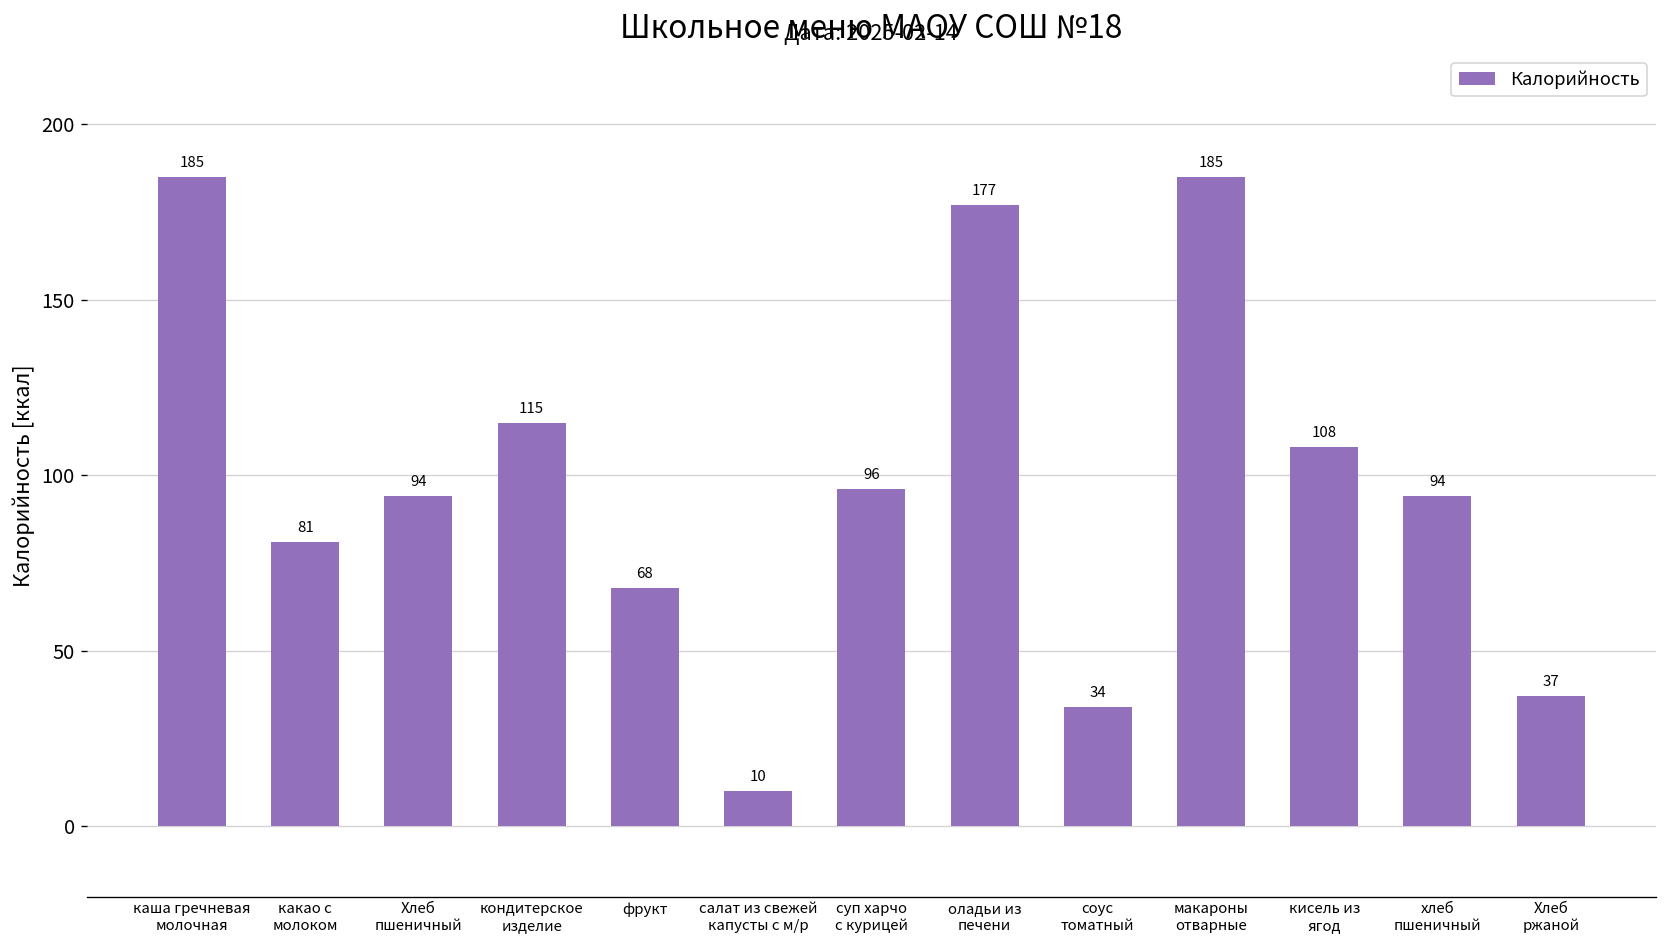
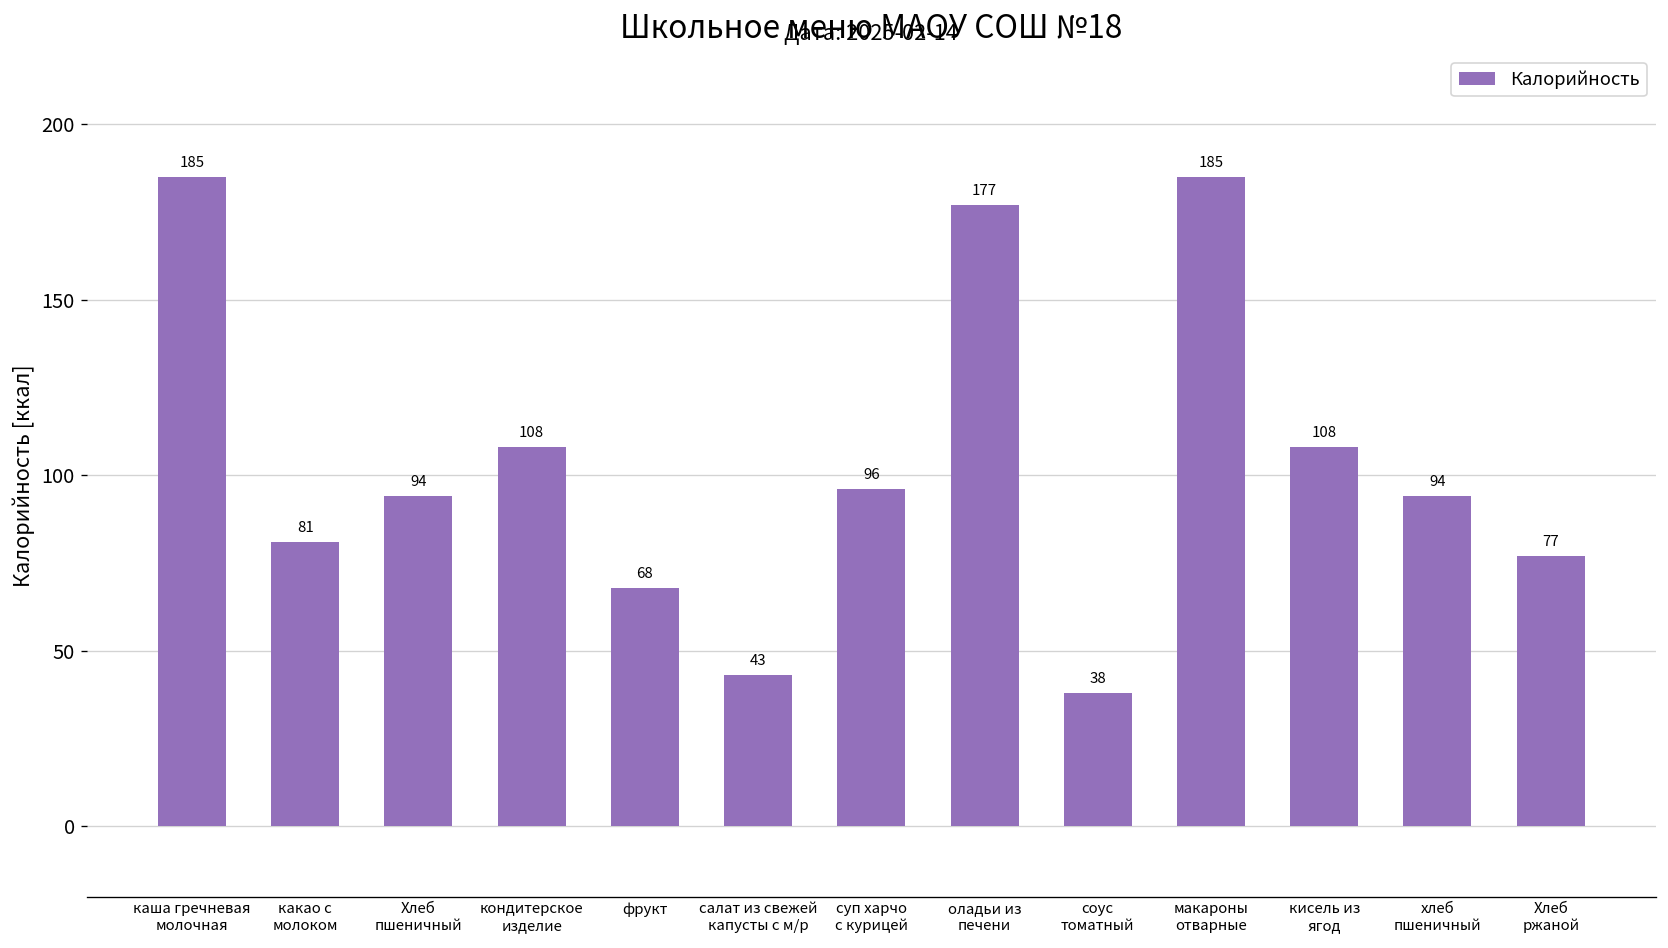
  {
    "каша гречневая молочная": 185,
    "какао с молоком": 81,
    "Хлеб пшеничный": 94,
-   "кондитерское изделие": 115,
+   "кондитерское изделие": 108,
    "фрукт": 68,
-   "салат из свежей капусты с м/р": 10,
+   "салат из свежей капусты с м/р": 43,
    "суп харчо с курицей": 96,
    "оладьи из печени": 177,
-   "соус томатный": 34,
+   "соус томатный": 38,
    "макароны отварные": 185,
    "кисель из ягод": 108,
    "хлеб пшеничный": 94,
-   "Хлеб ржаной": 37
+   "Хлеб ржаной": 77
  }
